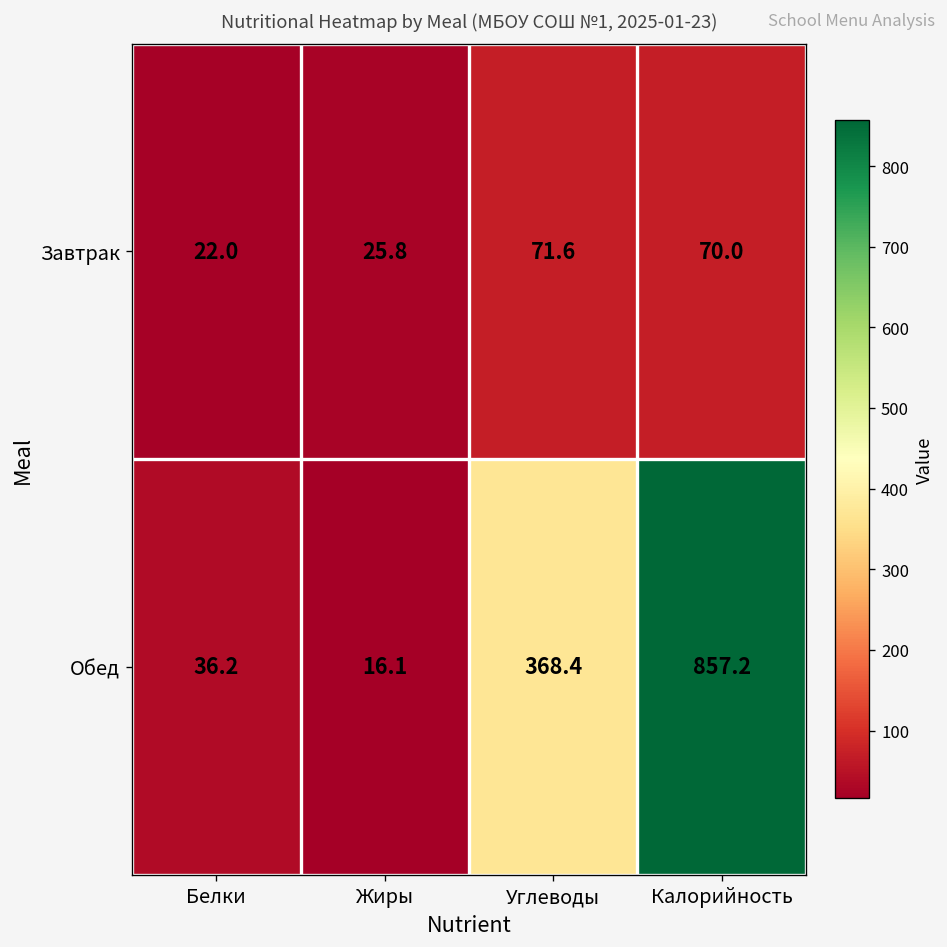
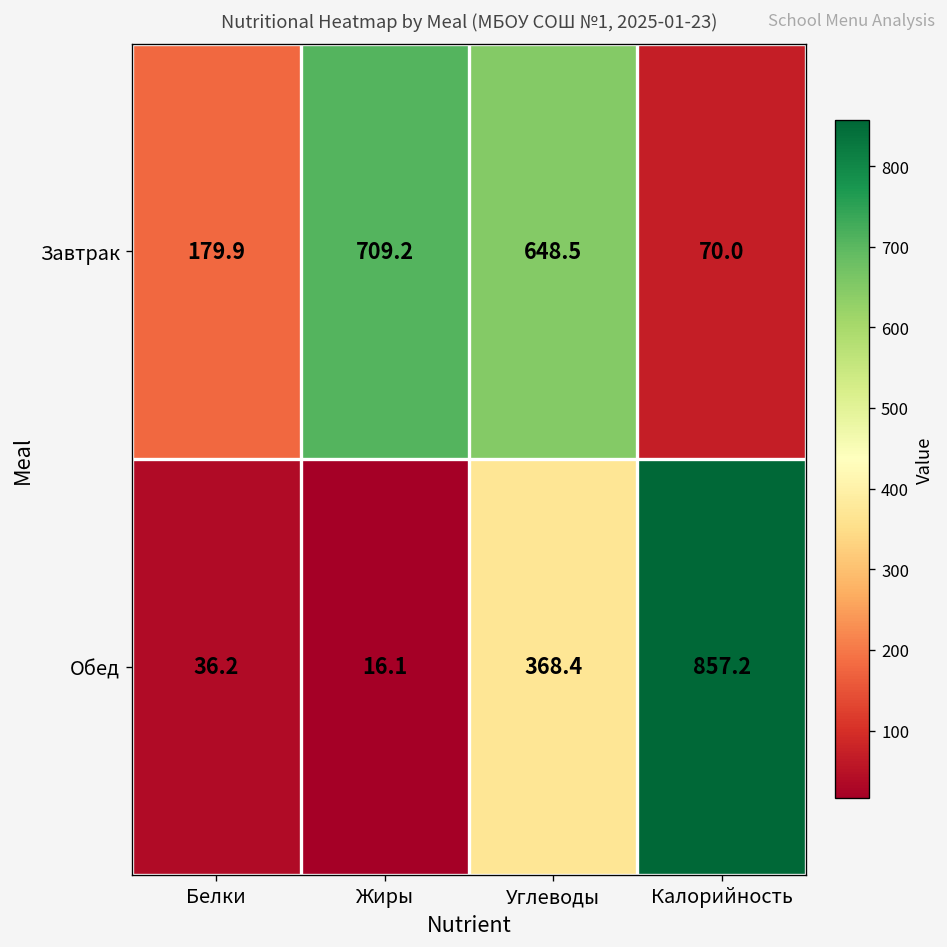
  {
    "Завтрак": {
-     "Белки": 22.0,
-     "Жиры": 25.8,
-     "Углеводы": 71.6,
+     "Белки": 179.9,
+     "Жиры": 709.2,
+     "Углеводы": 648.5,
      "Калорийность": 70.0
    },
    "Обед": {
      "Белки": 36.2,
      "Жиры": 16.1,
      "Углеводы": 368.4,
      "Калорийность": 857.2
    }
  }
